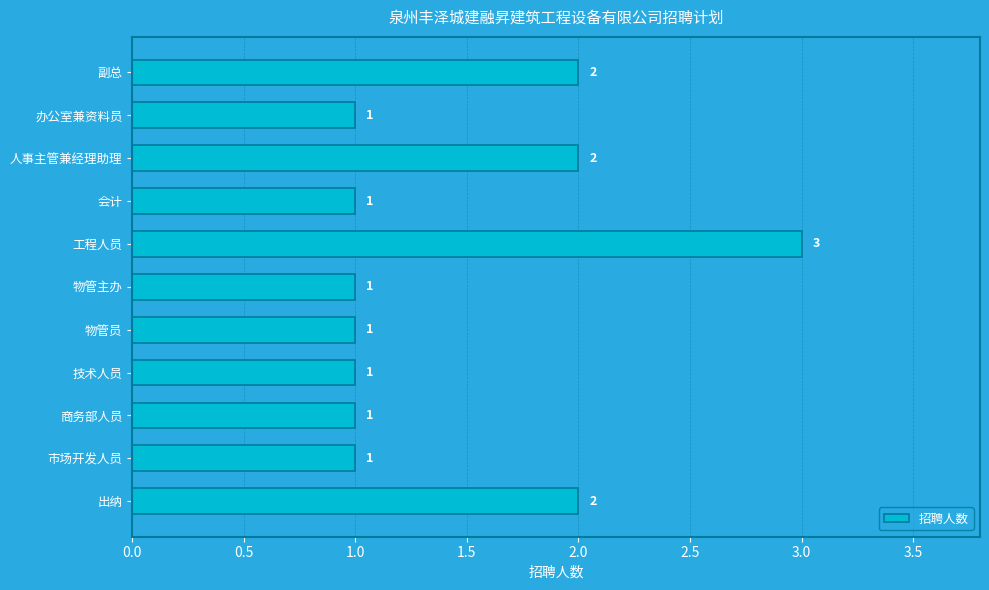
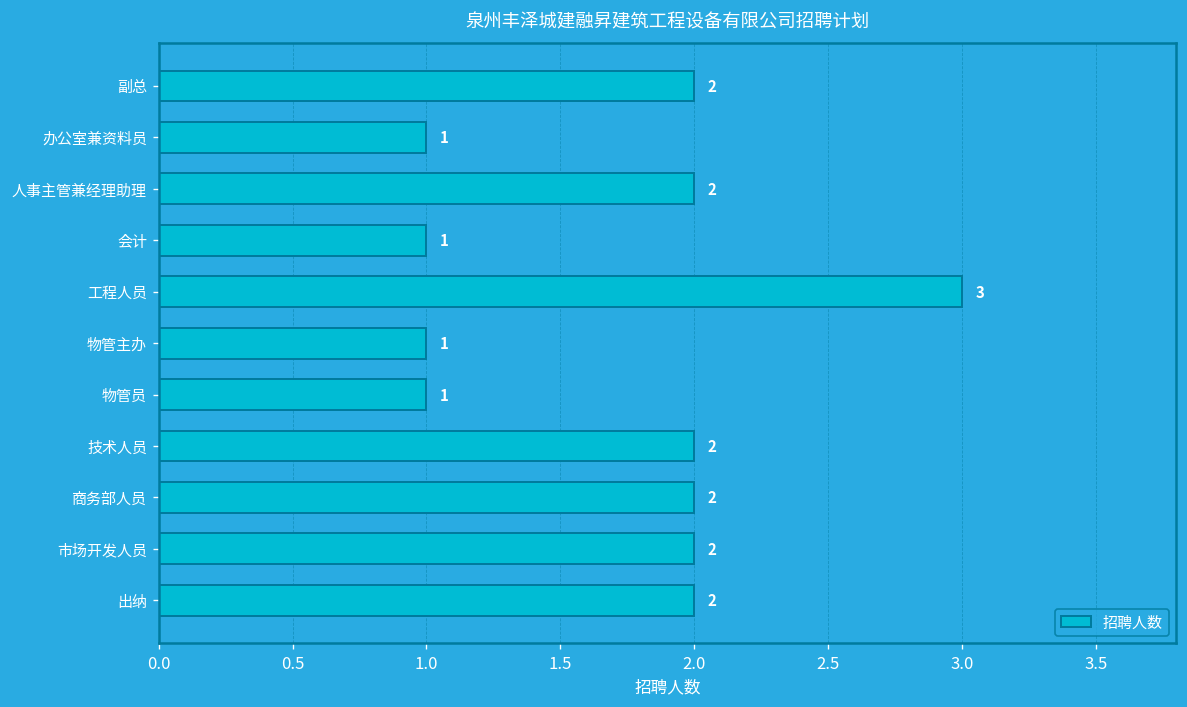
  {
    "副总": 2,
    "办公室兼资料员": 1,
    "人事主管兼经理助理": 2,
    "会计": 1,
    "工程人员": 3,
    "物管主办": 1,
    "物管员": 1,
-   "技术人员": 1,
-   "商务部人员": 1,
-   "市场开发人员": 1,
+   "技术人员": 2,
+   "商务部人员": 2,
+   "市场开发人员": 2,
    "出纳": 2
  }
